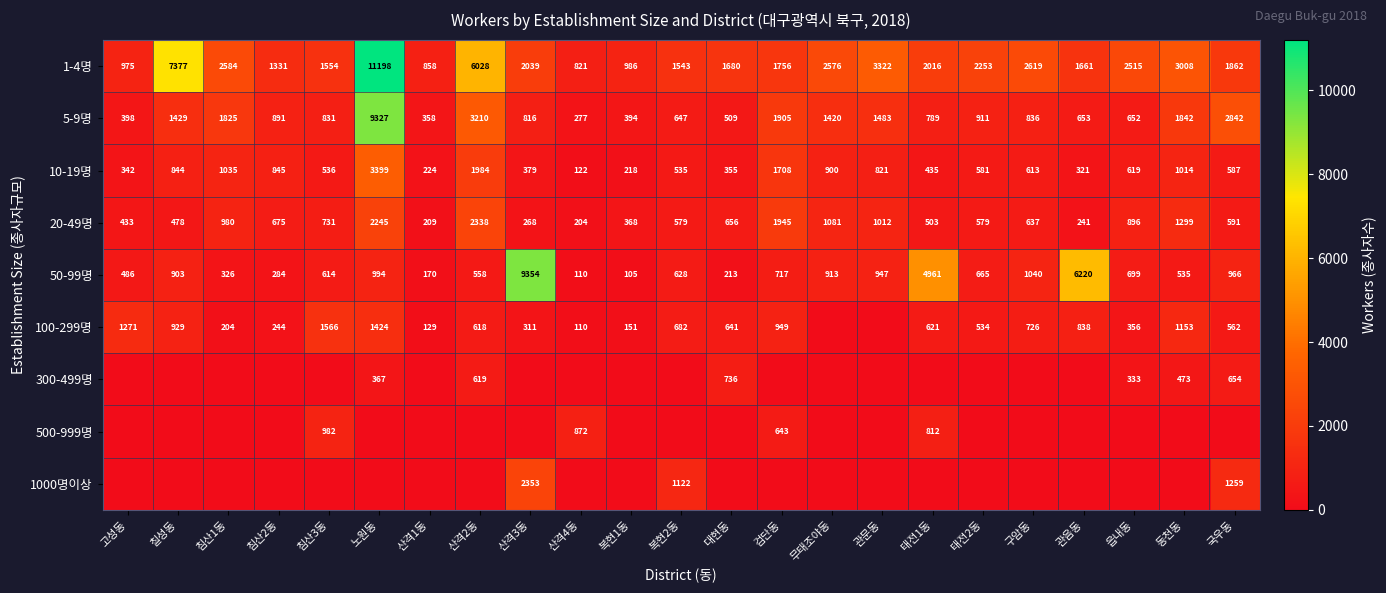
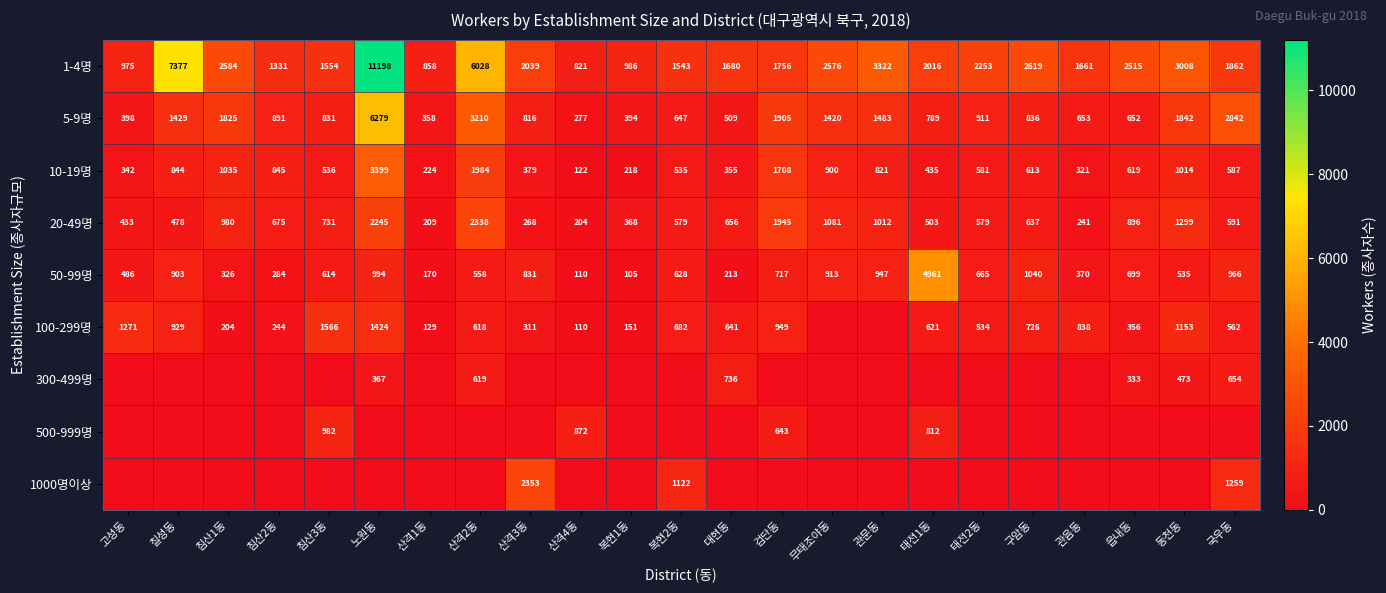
  {
    "1-4명": {
      "고성동": 975,
      "칠성동": 7377,
      "침산1동": 2584,
      "침산2동": 1331,
      "침산3동": 1554,
      "노원동": 11198,
      "산격1동": 858,
      "산격2동": 6028,
      "산격3동": 2039,
      "산격4동": 821,
      "복현1동": 986,
      "복현2동": 1543,
      "대현동": 1680,
      "검단동": 1756,
      "무태조야동": 2576,
      "관문동": 3322,
      "태전1동": 2016,
      "태전2동": 2253,
      "구암동": 2619,
      "관음동": 1661,
      "읍내동": 2515,
      "동천동": 3008,
      "국우동": 1862
    },
    "5-9명": {
      "고성동": 398,
      "칠성동": 1429,
      "침산1동": 1825,
      "침산2동": 891,
      "침산3동": 831,
-     "노원동": 9327,
+     "노원동": 6279,
      "산격1동": 358,
      "산격2동": 3210,
      "산격3동": 816,
      "산격4동": 277,
      "복현1동": 394,
      "복현2동": 647,
      "대현동": 509,
      "검단동": 1905,
      "무태조야동": 1420,
      "관문동": 1483,
      "태전1동": 789,
      "태전2동": 911,
      "구암동": 836,
      "관음동": 653,
      "읍내동": 652,
      "동천동": 1842,
      "국우동": 2842
    },
    "10-19명": {
      "고성동": 342,
      "칠성동": 844,
      "침산1동": 1035,
      "침산2동": 845,
      "침산3동": 536,
      "노원동": 3399,
      "산격1동": 224,
      "산격2동": 1984,
      "산격3동": 379,
      "산격4동": 122,
      "복현1동": 218,
      "복현2동": 535,
      "대현동": 355,
      "검단동": 1708,
      "무태조야동": 900,
      "관문동": 821,
      "태전1동": 435,
      "태전2동": 581,
      "구암동": 613,
      "관음동": 321,
      "읍내동": 619,
      "동천동": 1014,
      "국우동": 587
    },
    "20-49명": {
      "고성동": 433,
      "칠성동": 478,
      "침산1동": 980,
      "침산2동": 675,
      "침산3동": 731,
      "노원동": 2245,
      "산격1동": 209,
      "산격2동": 2338,
      "산격3동": 268,
      "산격4동": 204,
      "복현1동": 368,
      "복현2동": 579,
      "대현동": 656,
      "검단동": 1945,
      "무태조야동": 1081,
      "관문동": 1012,
      "태전1동": 503,
      "태전2동": 579,
      "구암동": 637,
      "관음동": 241,
      "읍내동": 896,
      "동천동": 1299,
      "국우동": 591
    },
    "50-99명": {
      "고성동": 486,
      "칠성동": 903,
      "침산1동": 326,
      "침산2동": 284,
      "침산3동": 614,
      "노원동": 994,
      "산격1동": 170,
      "산격2동": 558,
-     "산격3동": 9354,
+     "산격3동": 831,
      "산격4동": 110,
      "복현1동": 105,
      "복현2동": 628,
      "대현동": 213,
      "검단동": 717,
      "무태조야동": 913,
      "관문동": 947,
      "태전1동": 4961,
      "태전2동": 665,
      "구암동": 1040,
-     "관음동": 6220,
+     "관음동": 370,
      "읍내동": 699,
      "동천동": 535,
      "국우동": 966
    },
    "100-299명": {
      "고성동": 1271,
      "칠성동": 929,
      "침산1동": 204,
      "침산2동": 244,
      "침산3동": 1566,
      "노원동": 1424,
      "산격1동": 129,
      "산격2동": 618,
      "산격3동": 311,
      "산격4동": 110,
      "복현1동": 151,
      "복현2동": 682,
      "대현동": 641,
      "검단동": 949,
      "태전1동": 621,
      "태전2동": 534,
      "구암동": 726,
      "관음동": 838,
      "읍내동": 356,
      "동천동": 1153,
      "국우동": 562
    },
    "300-499명": {
      "노원동": 367,
      "산격2동": 619,
      "대현동": 736,
      "읍내동": 333,
      "동천동": 473,
      "국우동": 654
    },
    "500-999명": {
      "침산3동": 982,
      "산격4동": 872,
      "검단동": 643,
      "태전1동": 812
    },
    "1000명이상": {
      "산격3동": 2353,
      "복현2동": 1122,
      "국우동": 1259
    }
  }
